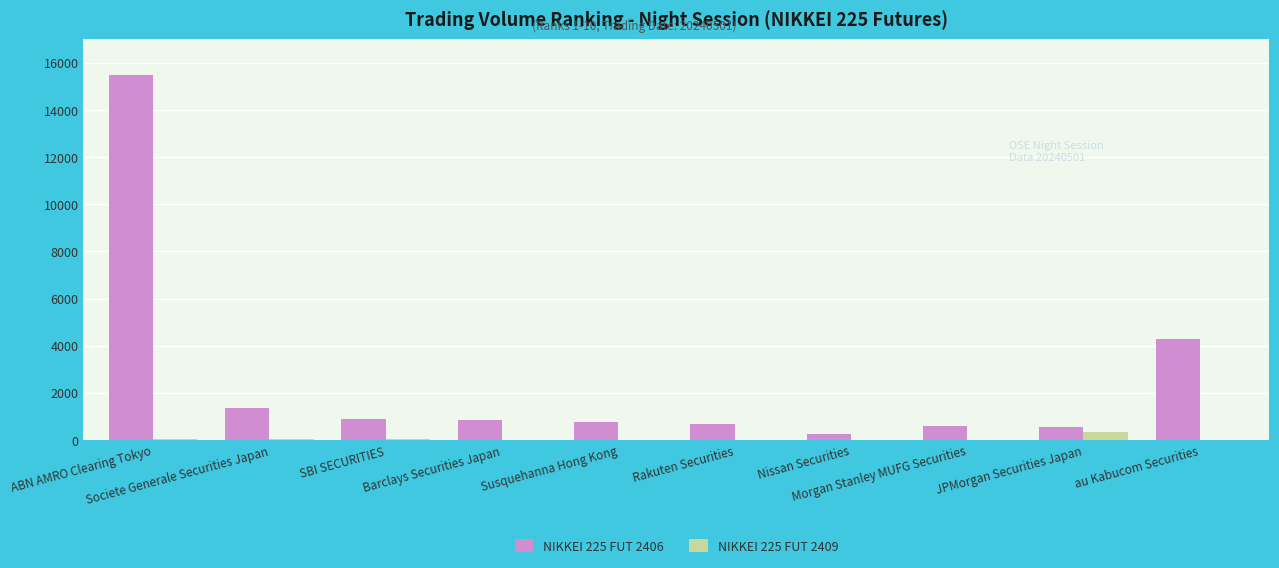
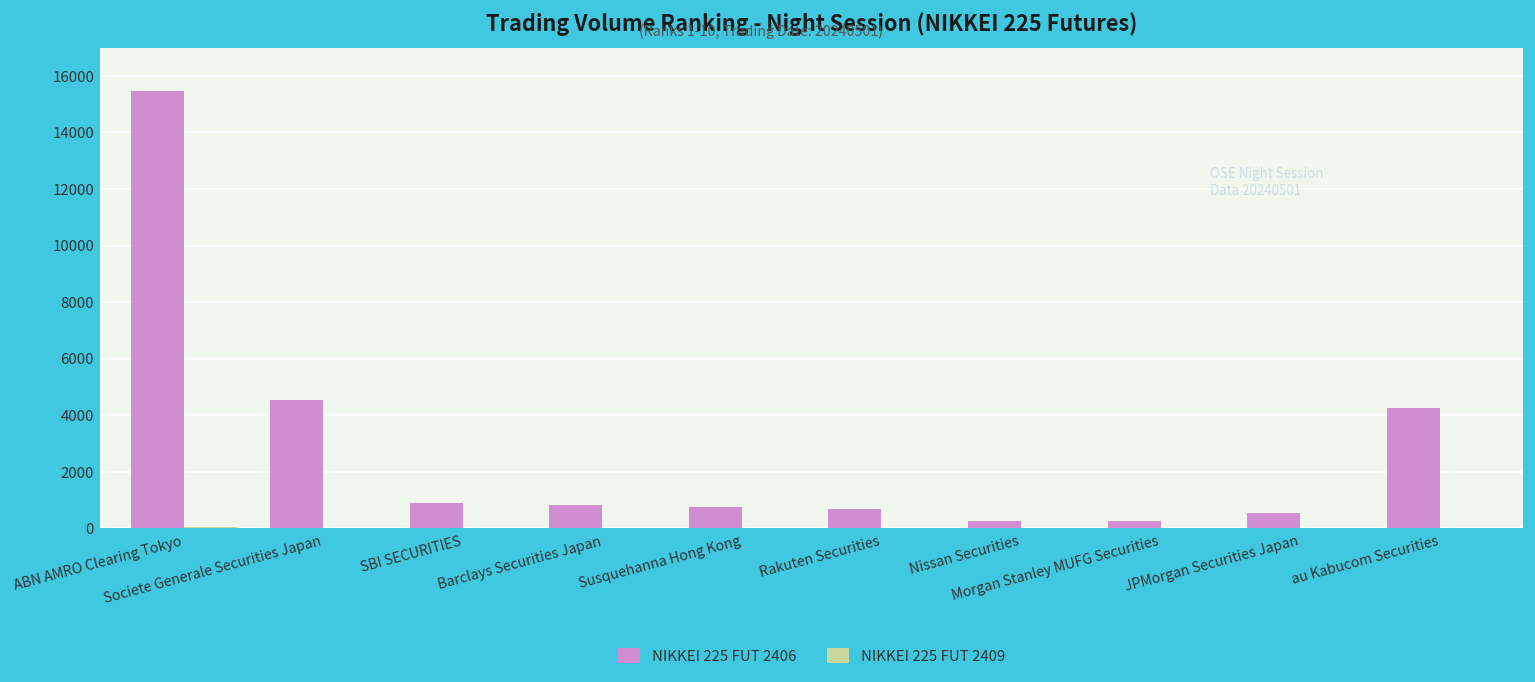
  {
    "NIKKEI 225 FUT 2406": {
      "ABN AMRO Clearing Tokyo": 15500,
-     "Societe Generale Securities Japan": 1400,
+     "Societe Generale Securities Japan": 4500,
      "SBI SECURITIES": 900,
      "Barclays Securities Japan": 800,
      "Susquehanna Hong Kong": 800,
      "Rakuten Securities": 700,
      "Nissan Securities": 300,
-     "Morgan Stanley MUFG Securities": 600,
+     "Morgan Stanley MUFG Securities": 200,
      "JPMorgan Securities Japan": 500,
      "au Kabucom Securities": 4300
    },
    "NIKKEI 225 FUT 2409": {
-     "JPMorgan Securities Japan": 400
+     "JPMorgan Securities Japan": 0
    }
  }
